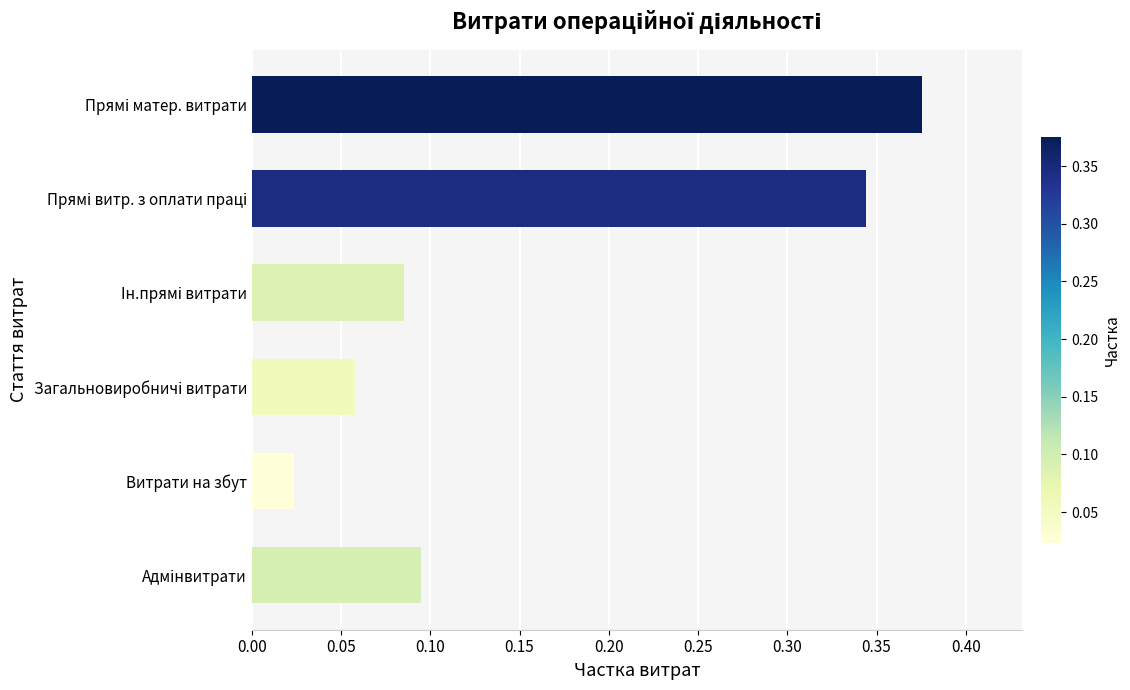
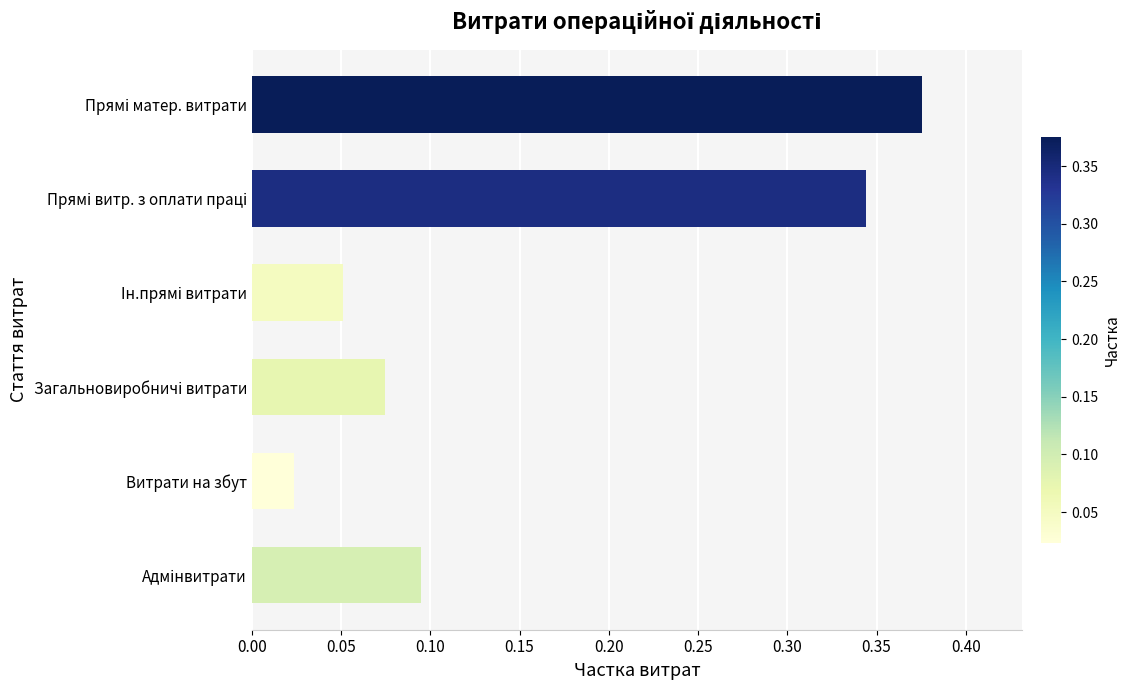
  {
    "Прямі матер. витрати": 0.375,
    "Прямі витр. з оплати праці": 0.344,
-   "Ін.прямі витрати": 0.086,
-   "Загальновиробничі витрати": 0.058,
+   "Ін.прямі витрати": 0.051,
+   "Загальновиробничі витрати": 0.075,
    "Витрати на збут": 0.024,
    "Адмінвитрати": 0.095
  }
